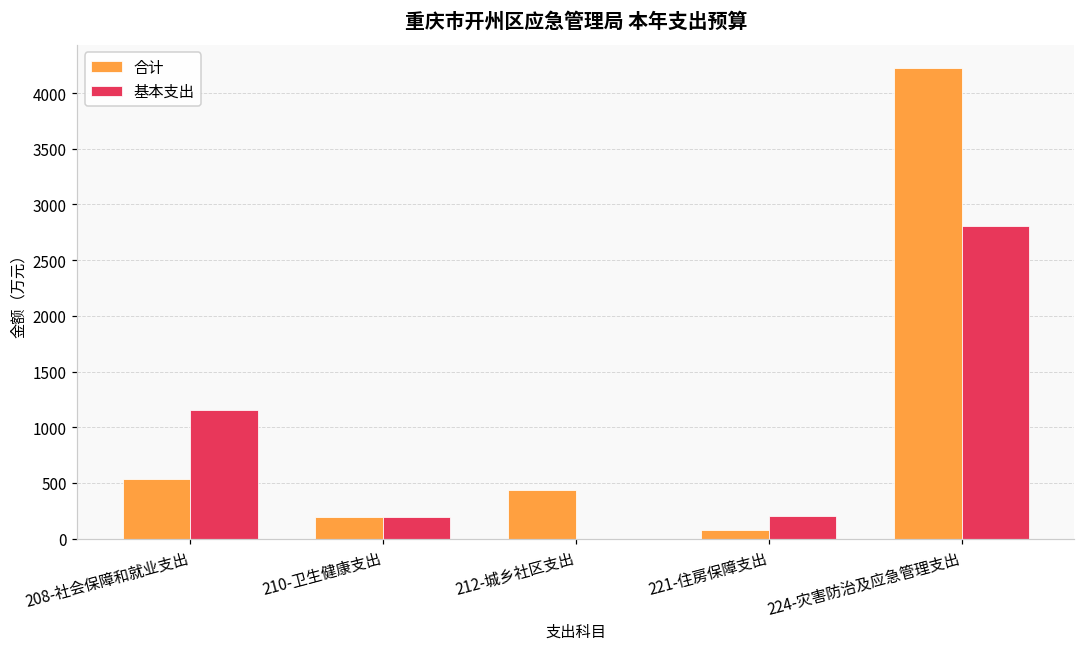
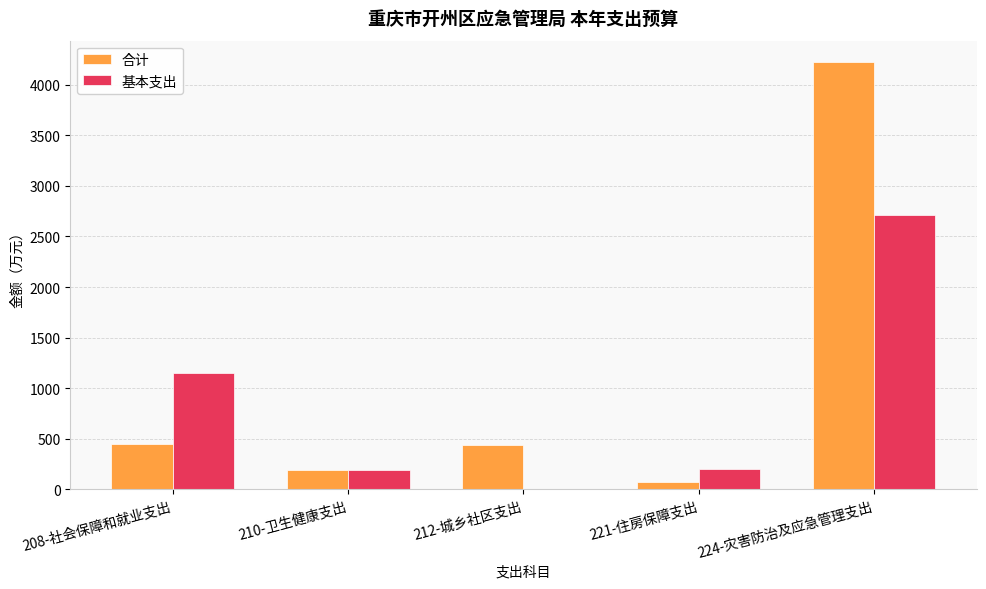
  {
    "合计": {
-     "208-社会保障和就业支出": 530,
+     "208-社会保障和就业支出": 450,
      "210-卫生健康支出": 200,
      "212-城乡社区支出": 440,
      "221-住房保障支出": 70,
      "224-灾害防治及应急管理支出": 4220
    },
    "基本支出": {
      "208-社会保障和就业支出": 1150,
      "210-卫生健康支出": 200,
      "212-城乡社区支出": 0,
      "221-住房保障支出": 200,
-     "224-灾害防治及应急管理支出": 2800
+     "224-灾害防治及应急管理支出": 2710
    }
  }
